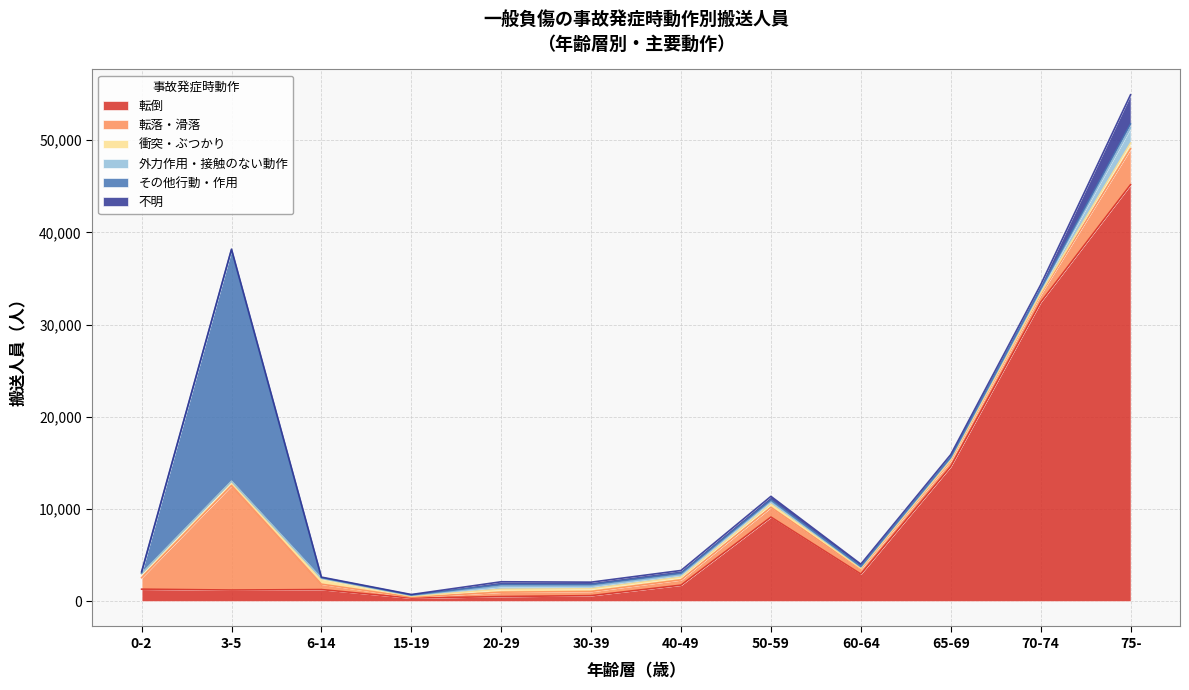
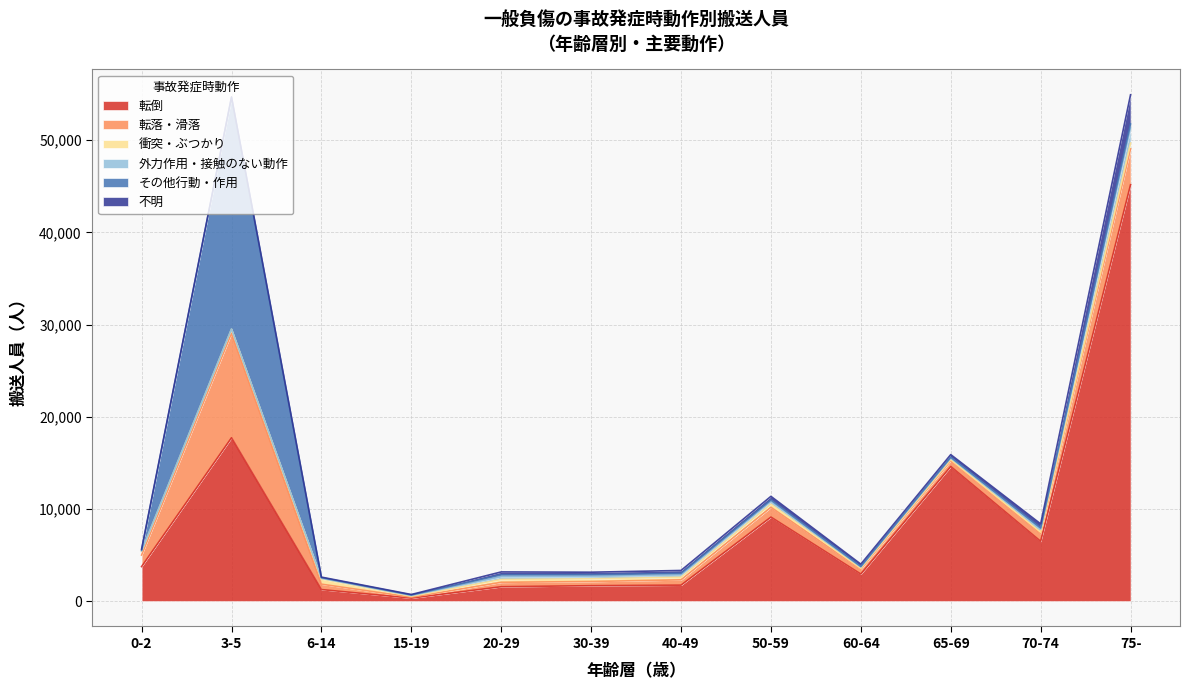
  {
    "転倒": {
-     "0-2": "1,000",
-     "3-5": "1,000",
+     "0-2": "4,000",
+     "3-5": "18,000",
      "6-14": "1,000",
-     "20-29": "0",
-     "30-39": "1,000",
+     "20-29": "2,000",
+     "30-39": "2,000",
      "40-49": "2,000",
      "50-59": "9,000",
      "60-64": "3,000",
      "65-69": "15,000",
-     "70-74": "32,000",
+     "70-74": "6,000",
      "75-": "45,000"
    },
    "転落・滑落": {
      "0-2": "1,000",
      "3-5": "11,000",
      "6-14": "1,000",
      "20-29": "0",
      "30-39": "0",
      "40-49": "1,000",
      "50-59": "1,000",
      "75-": "4,000"
    },
    "衝突・ぶつかり": {
      "20-29": "0",
      "50-59": "0",
      "75-": "1,000"
    },
    "外力作用・接触のない動作": {
      "75-": "2,000"
    },
    "その他行動・作用": {
      "75-": "0"
    },
    "不明": {
      "20-29": "0",
      "40-49": "0",
      "50-59": "0",
      "65-69": "0",
      "70-74": "0",
      "75-": "3,000"
    }
  }
